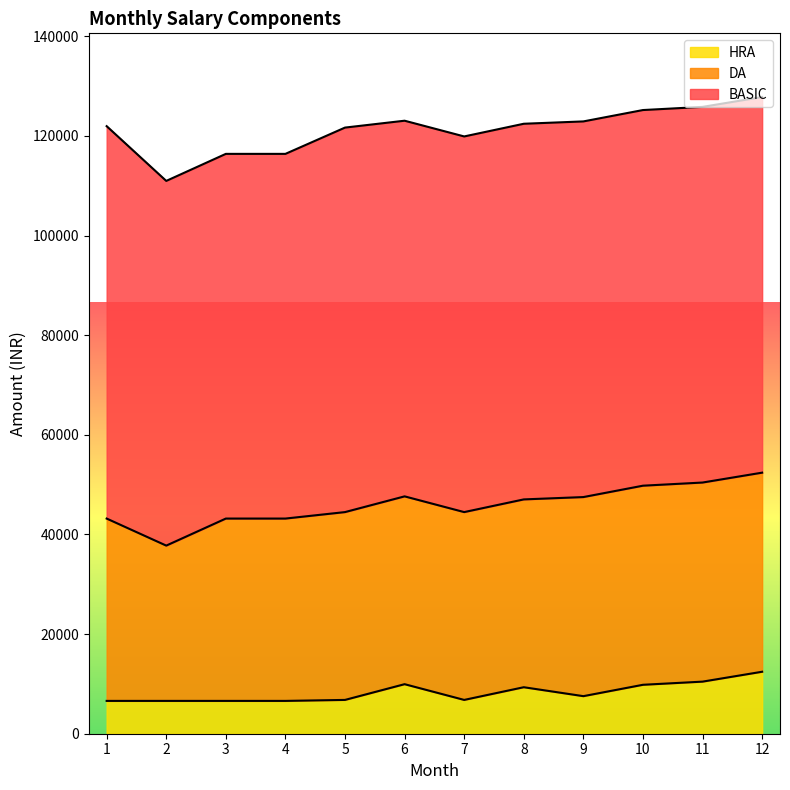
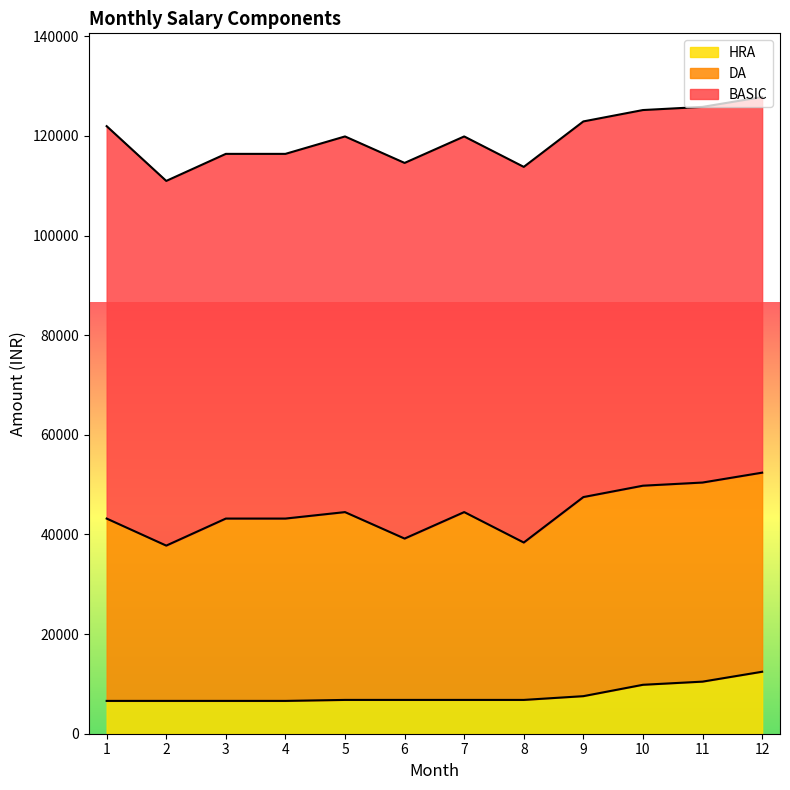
  {
    "HRA": {
      "1": 7000,
      "2": 7000,
      "3": 7000,
      "4": 7000,
      "5": 7000,
-     "6": 10000,
+     "6": 7000,
      "7": 7000,
-     "8": 9000,
+     "8": 7000,
      "9": 8000,
      "10": 10000,
      "11": 10000,
      "12": 12000
    },
    "DA": {
      "1": 37000,
      "2": 31000,
      "3": 37000,
      "4": 37000,
      "5": 38000,
-     "6": 38000,
+     "6": 32000,
      "7": 38000,
-     "8": 38000,
+     "8": 32000,
      "9": 40000,
      "10": 40000,
      "11": 40000,
      "12": 40000
    },
    "BASIC": {
      "1": 79000,
      "2": 73000,
      "3": 73000,
      "4": 73000,
-     "5": 77000,
+     "5": 75000,
      "6": 75000,
      "7": 75000,
      "8": 75000,
      "9": 75000,
      "10": 75000
    }
  }
